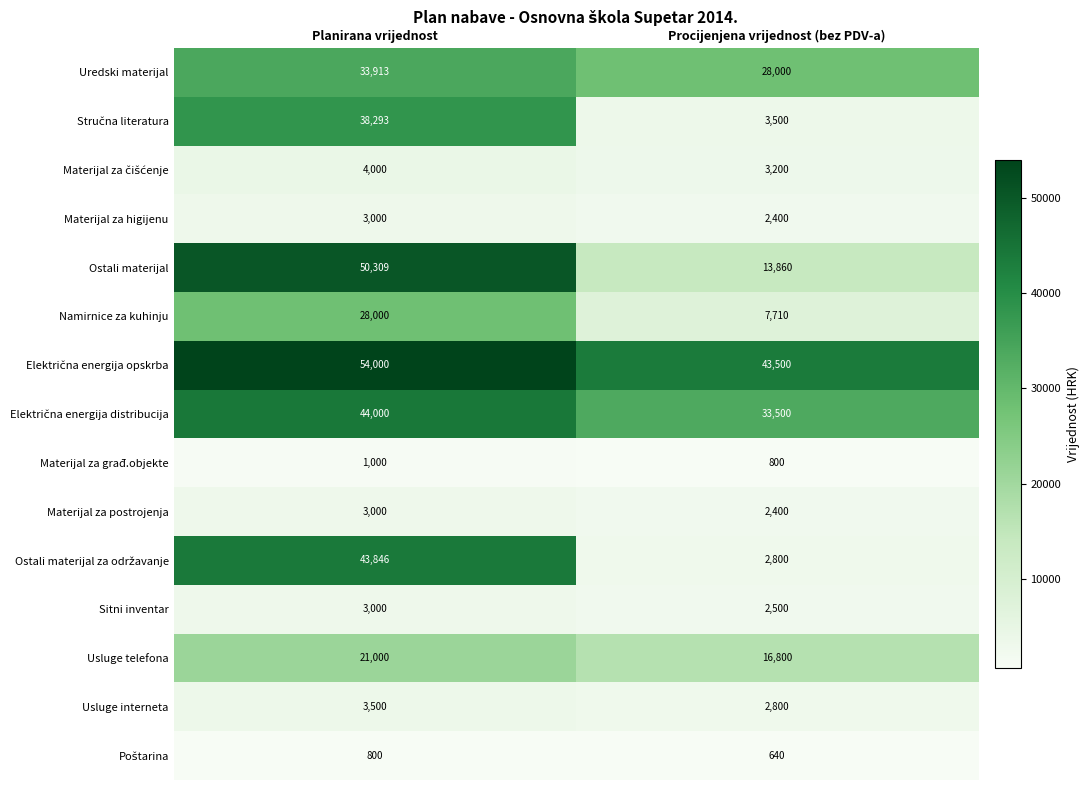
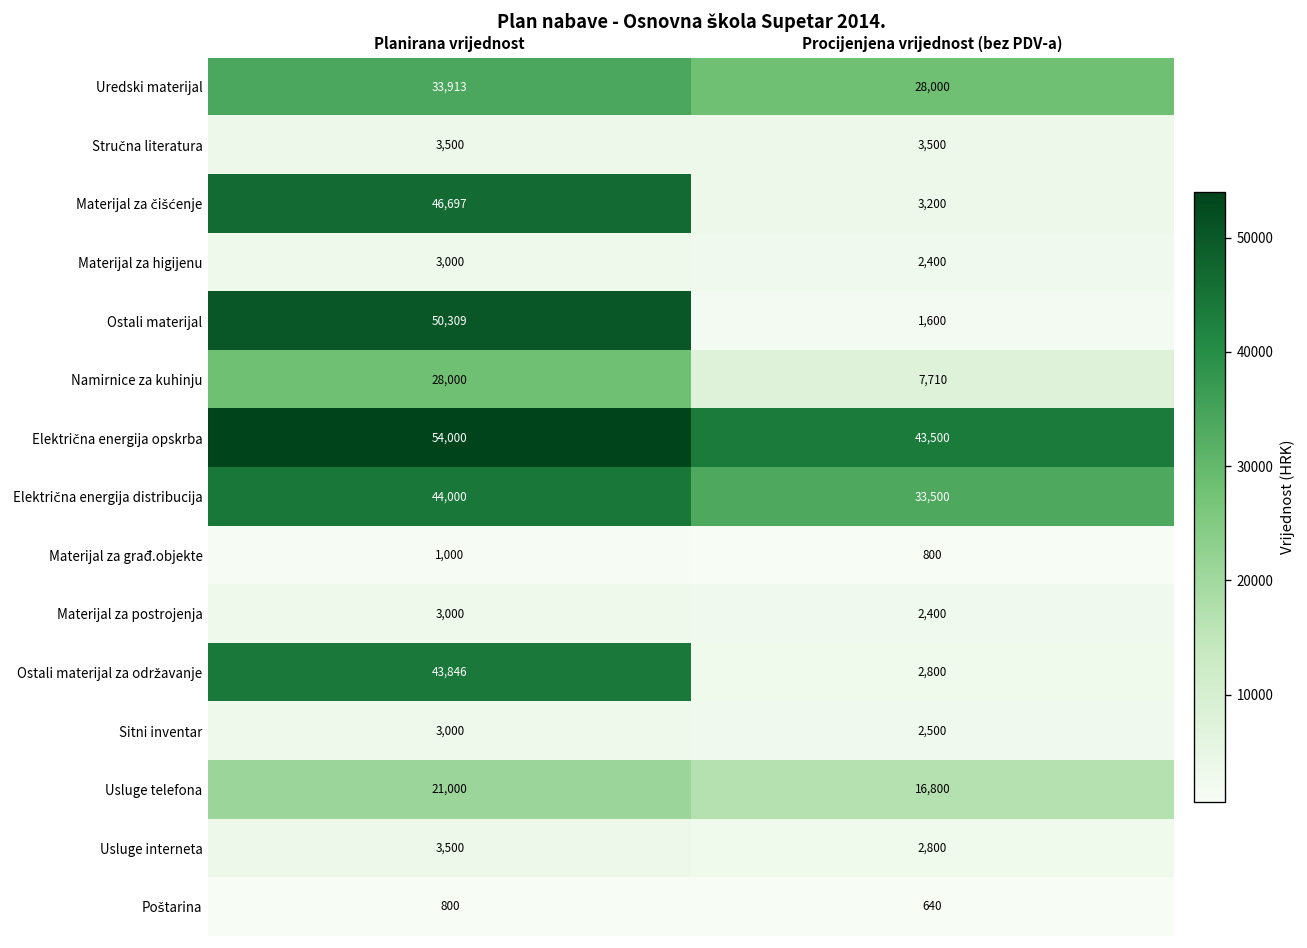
  {
    "Uredski materijal": {
      "Planirana vrijednost": "33,913",
      "Procijenjena vrijednost (bez PDV-a)": "28,000"
    },
    "Stručna literatura": {
-     "Planirana vrijednost": "38,293",
+     "Planirana vrijednost": "3,500",
      "Procijenjena vrijednost (bez PDV-a)": "3,500"
    },
    "Materijal za čišćenje": {
-     "Planirana vrijednost": "4,000",
+     "Planirana vrijednost": "46,697",
      "Procijenjena vrijednost (bez PDV-a)": "3,200"
    },
    "Materijal za higijenu": {
      "Planirana vrijednost": "3,000",
      "Procijenjena vrijednost (bez PDV-a)": "2,400"
    },
    "Ostali materijal": {
      "Planirana vrijednost": "50,309",
-     "Procijenjena vrijednost (bez PDV-a)": "13,860"
+     "Procijenjena vrijednost (bez PDV-a)": "1,600"
    },
    "Namirnice za kuhinju": {
      "Planirana vrijednost": "28,000",
      "Procijenjena vrijednost (bez PDV-a)": "7,710"
    },
    "Električna energija opskrba": {
      "Planirana vrijednost": "54,000",
      "Procijenjena vrijednost (bez PDV-a)": "43,500"
    },
    "Električna energija distribucija": {
      "Planirana vrijednost": "44,000",
      "Procijenjena vrijednost (bez PDV-a)": "33,500"
    },
    "Materijal za građ.objekte": {
      "Planirana vrijednost": "1,000",
      "Procijenjena vrijednost (bez PDV-a)": "800"
    },
    "Materijal za postrojenja": {
      "Planirana vrijednost": "3,000",
      "Procijenjena vrijednost (bez PDV-a)": "2,400"
    },
    "Ostali materijal za održavanje": {
      "Planirana vrijednost": "43,846",
      "Procijenjena vrijednost (bez PDV-a)": "2,800"
    },
    "Sitni inventar": {
      "Planirana vrijednost": "3,000",
      "Procijenjena vrijednost (bez PDV-a)": "2,500"
    },
    "Usluge telefona": {
      "Planirana vrijednost": "21,000",
      "Procijenjena vrijednost (bez PDV-a)": "16,800"
    },
    "Usluge interneta": {
      "Planirana vrijednost": "3,500",
      "Procijenjena vrijednost (bez PDV-a)": "2,800"
    },
    "Poštarina": {
      "Planirana vrijednost": "800",
      "Procijenjena vrijednost (bez PDV-a)": "640"
    }
  }
